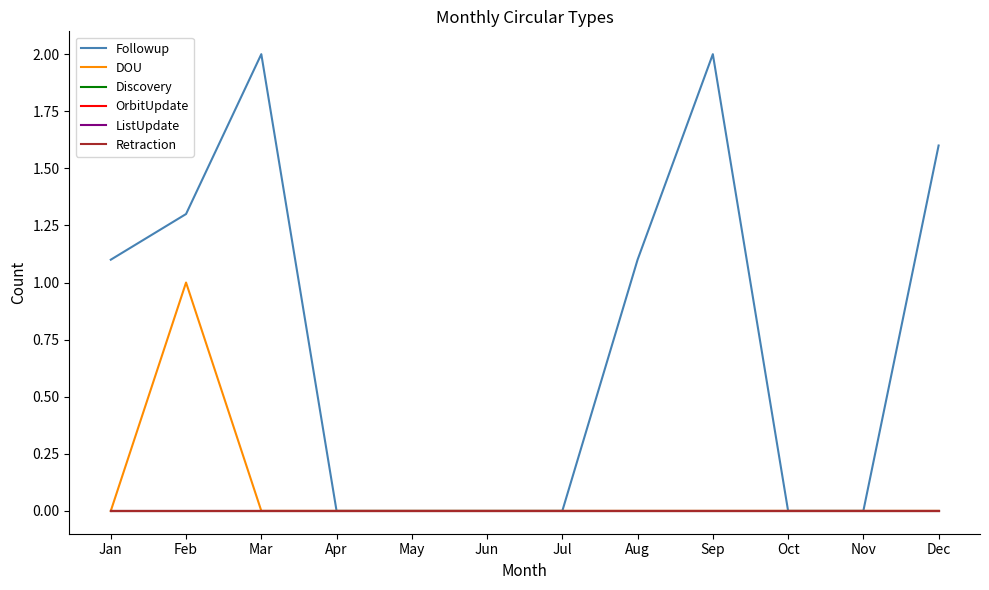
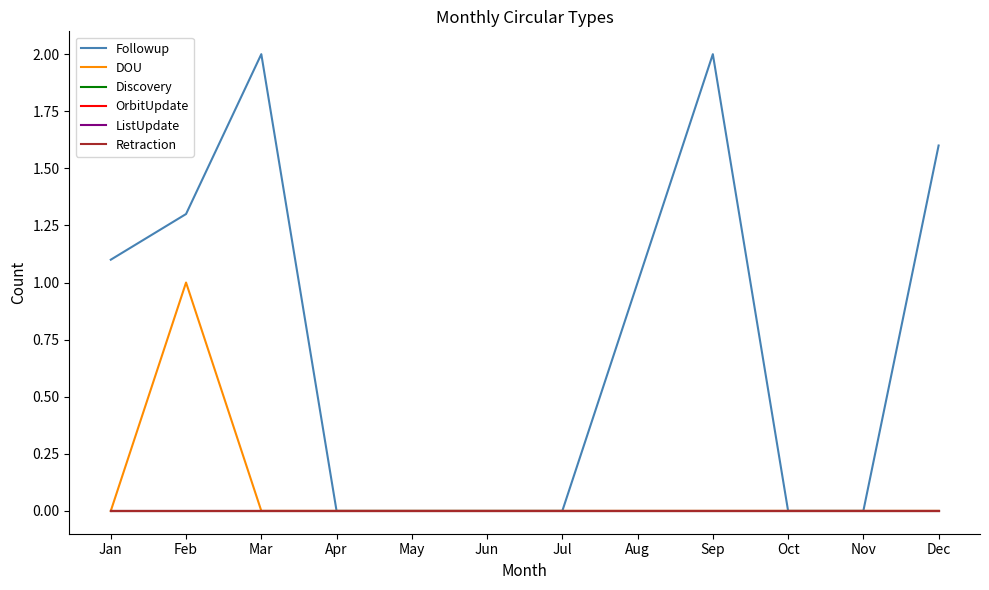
  {
    "Followup": {
      "Jan": 1.1,
      "Feb": 1.3,
      "Mar": 2.0,
-     "Aug": 1.1,
+     "Aug": 1.0,
      "Sep": 2.0,
      "Dec": 1.6
    },
    "DOU": {
      "Feb": 1.0
    },
    "Retraction": {
      "Feb": 0.0
    }
  }
